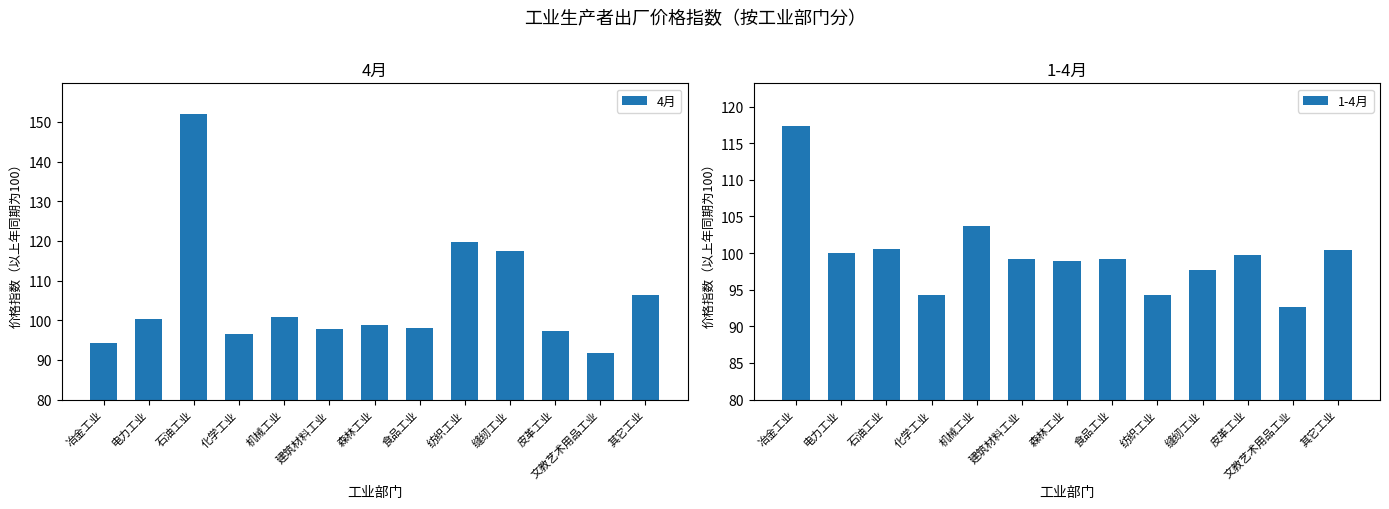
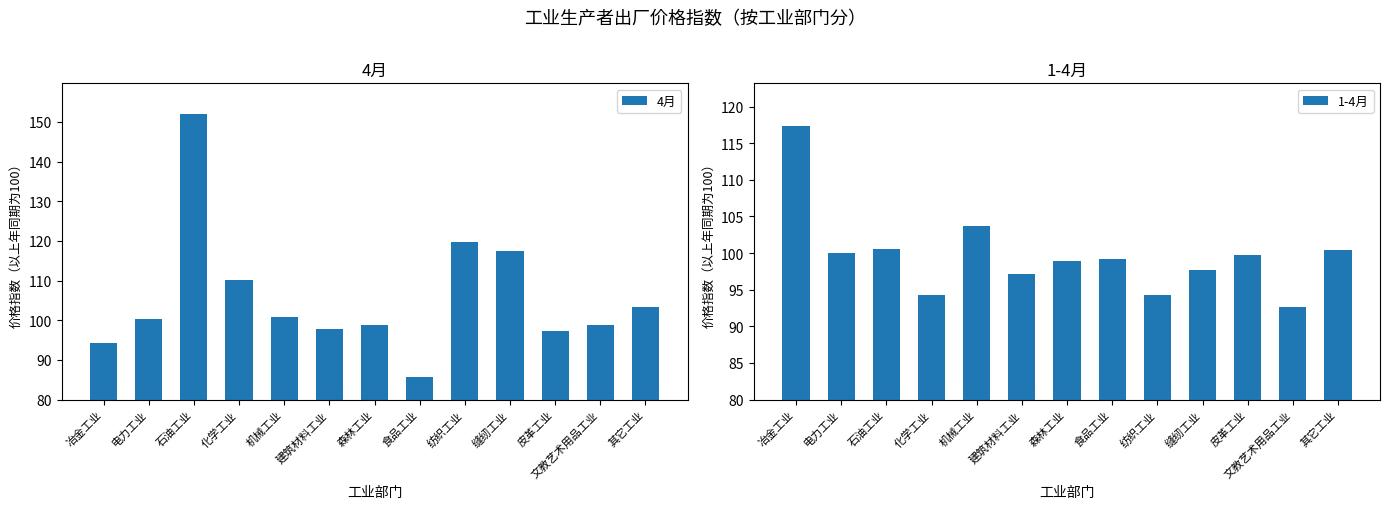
  {
    "4月": {
      "冶金工业": 94,
      "电力工业": 100,
      "石油工业": 152,
-     "化学工业": 97,
+     "化学工业": 110,
      "机械工业": 101,
      "建筑材料工业": 98,
      "森林工业": 99,
-     "食品工业": 98,
+     "食品工业": 86,
      "纺织工业": 120,
      "缝纫工业": 118,
      "皮革工业": 97,
-     "文教艺术用品工业": 92,
-     "其它工业": 106
+     "文教艺术用品工业": 99,
+     "其它工业": 103
    },
    "1-4月": {
      "冶金工业": 117,
      "电力工业": 100,
      "石油工业": 101,
      "化学工业": 94,
      "机械工业": 104,
-     "建筑材料工业": 99,
+     "建筑材料工业": 97,
      "森林工业": 99,
      "食品工业": 99,
      "纺织工业": 94,
      "缝纫工业": 98,
      "皮革工业": 100,
      "文教艺术用品工业": 93,
      "其它工业": 100
    }
  }
